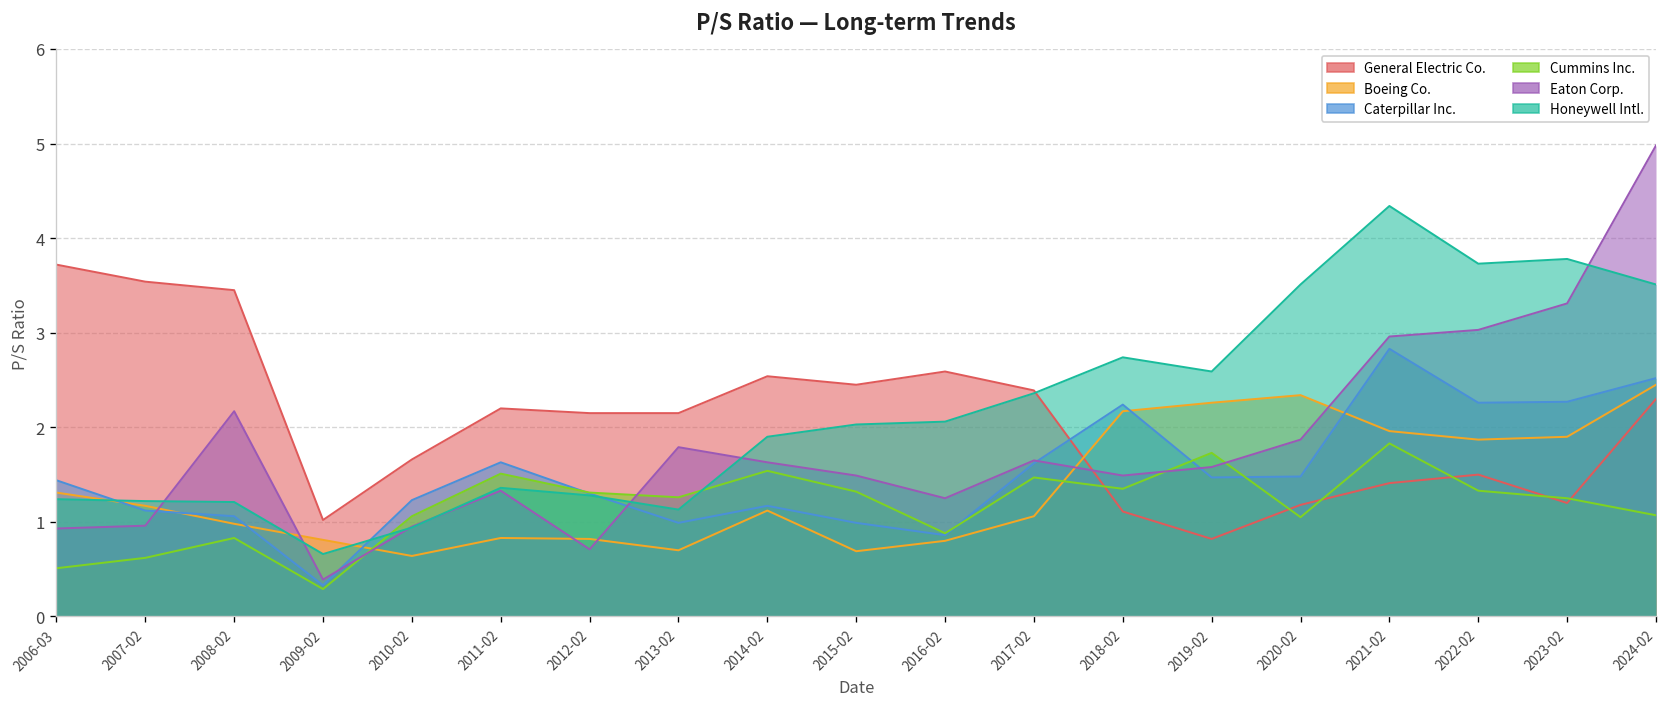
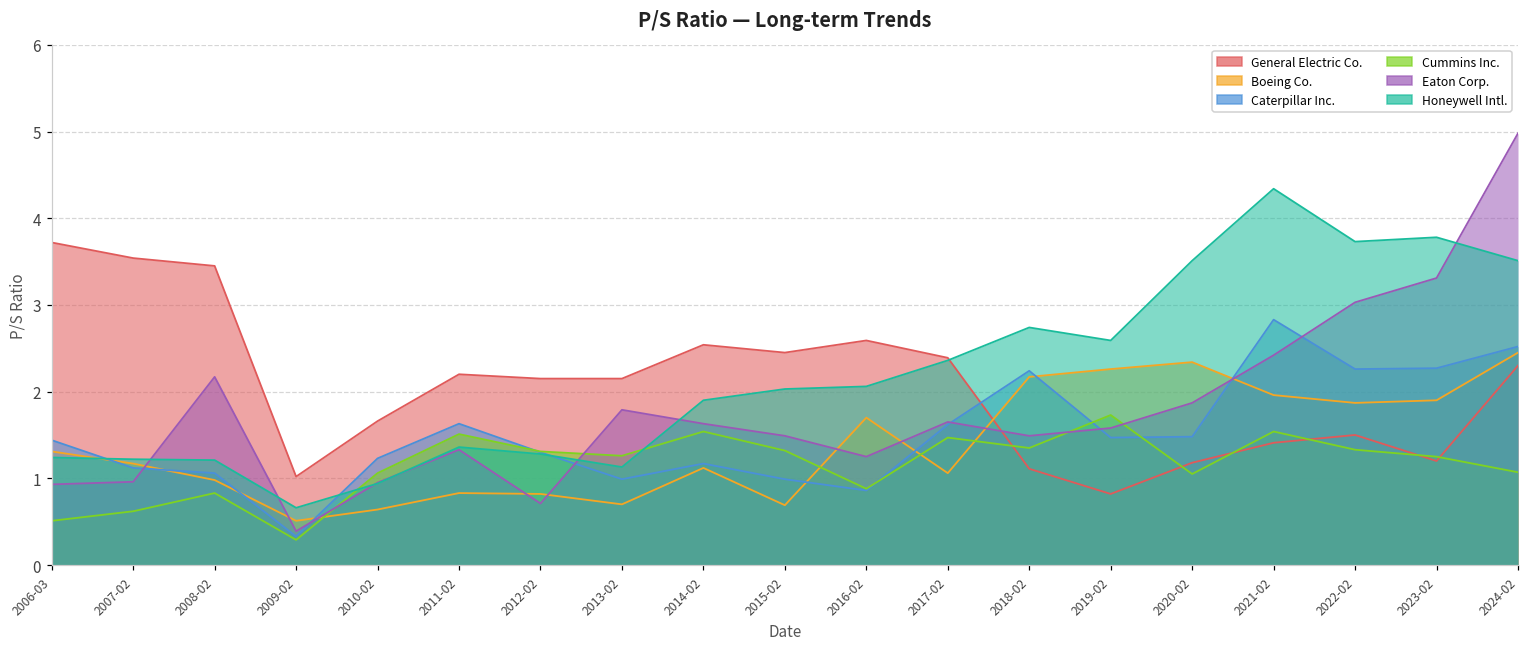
  {
    "General Electric Co.": {
      "2006-03": 3.7,
      "2007-02": 3.5,
      "2008-02": 3.5,
      "2009-02": 1.0,
      "2010-02": 1.7,
      "2011-02": 2.2,
      "2012-02": 2.2,
      "2013-02": 2.2,
      "2014-02": 2.5,
      "2015-02": 2.5,
      "2016-02": 2.6,
      "2018-02": 1.1,
      "2019-02": 0.8,
      "2020-02": 1.2,
      "2021-02": 1.4,
      "2022-02": 1.5,
      "2023-02": 1.2,
      "2024-02": 2.3
    },
    "Boeing Co.": {
      "2006-03": 1.3,
      "2007-02": 1.2,
      "2008-02": 1.0,
-     "2009-02": 0.8,
+     "2009-02": 0.5,
      "2010-02": 0.6,
      "2011-02": 0.8,
      "2012-02": 0.8,
      "2013-02": 0.7,
      "2014-02": 1.1,
      "2015-02": 0.7,
-     "2016-02": 0.8,
+     "2016-02": 1.7,
      "2017-02": 1.1,
      "2018-02": 2.2,
      "2019-02": 2.3,
      "2020-02": 2.3,
      "2021-02": 2.0,
      "2022-02": 1.9,
      "2023-02": 1.9,
      "2024-02": 2.5
    },
    "Caterpillar Inc.": {
      "2006-03": 1.4,
      "2007-02": 1.1,
      "2008-02": 1.1,
      "2009-02": 0.3,
      "2010-02": 1.2,
      "2011-02": 1.6,
      "2013-02": 1.0,
      "2014-02": 1.2,
      "2015-02": 1.0,
      "2018-02": 2.2,
      "2019-02": 1.5,
      "2020-02": 1.5,
      "2021-02": 2.8,
      "2022-02": 2.3,
      "2023-02": 2.3,
      "2024-02": 2.5
    },
    "Cummins Inc.": {
      "2006-03": 0.5,
      "2007-02": 0.6,
      "2008-02": 0.8,
      "2009-02": 0.3,
      "2010-02": 1.1,
      "2011-02": 1.5,
      "2013-02": 1.3,
      "2014-02": 1.5,
      "2015-02": 1.3,
      "2017-02": 1.5,
      "2018-02": 1.4,
      "2019-02": 1.7,
      "2020-02": 1.1,
-     "2021-02": 1.8,
+     "2021-02": 1.5,
      "2022-02": 1.3,
      "2023-02": 1.3,
      "2024-02": 1.1
    },
    "Eaton Corp.": {
      "2006-03": 0.9,
      "2007-02": 1.0,
      "2008-02": 2.2,
      "2009-02": 0.4,
      "2012-02": 0.7,
      "2013-02": 1.8,
      "2014-02": 1.6,
      "2015-02": 1.5,
      "2016-02": 1.3,
      "2018-02": 1.5,
      "2019-02": 1.6,
      "2020-02": 1.9,
-     "2021-02": 3.0,
+     "2021-02": 2.4,
      "2022-02": 3.0,
      "2023-02": 3.3,
      "2024-02": 5.0
    },
    "Honeywell Intl.": {
      "2006-03": 1.2,
      "2007-02": 1.2,
      "2008-02": 1.2,
      "2009-02": 0.7,
      "2013-02": 1.1,
      "2014-02": 1.9,
      "2015-02": 2.0,
      "2016-02": 2.1,
      "2018-02": 2.7,
      "2019-02": 2.6,
      "2020-02": 3.5,
      "2021-02": 4.3,
      "2022-02": 3.7,
      "2023-02": 3.8,
      "2024-02": 3.5
    }
  }
